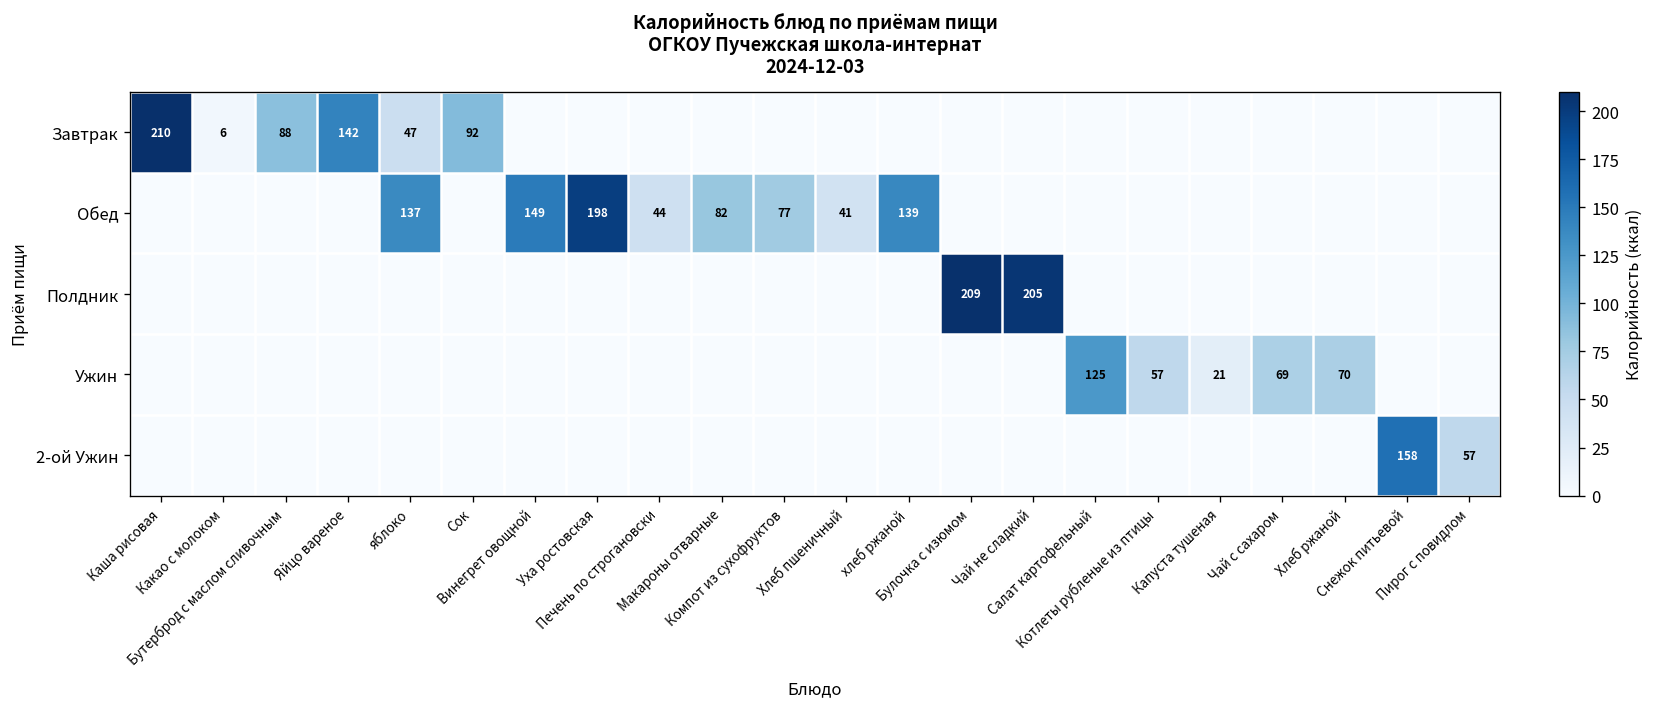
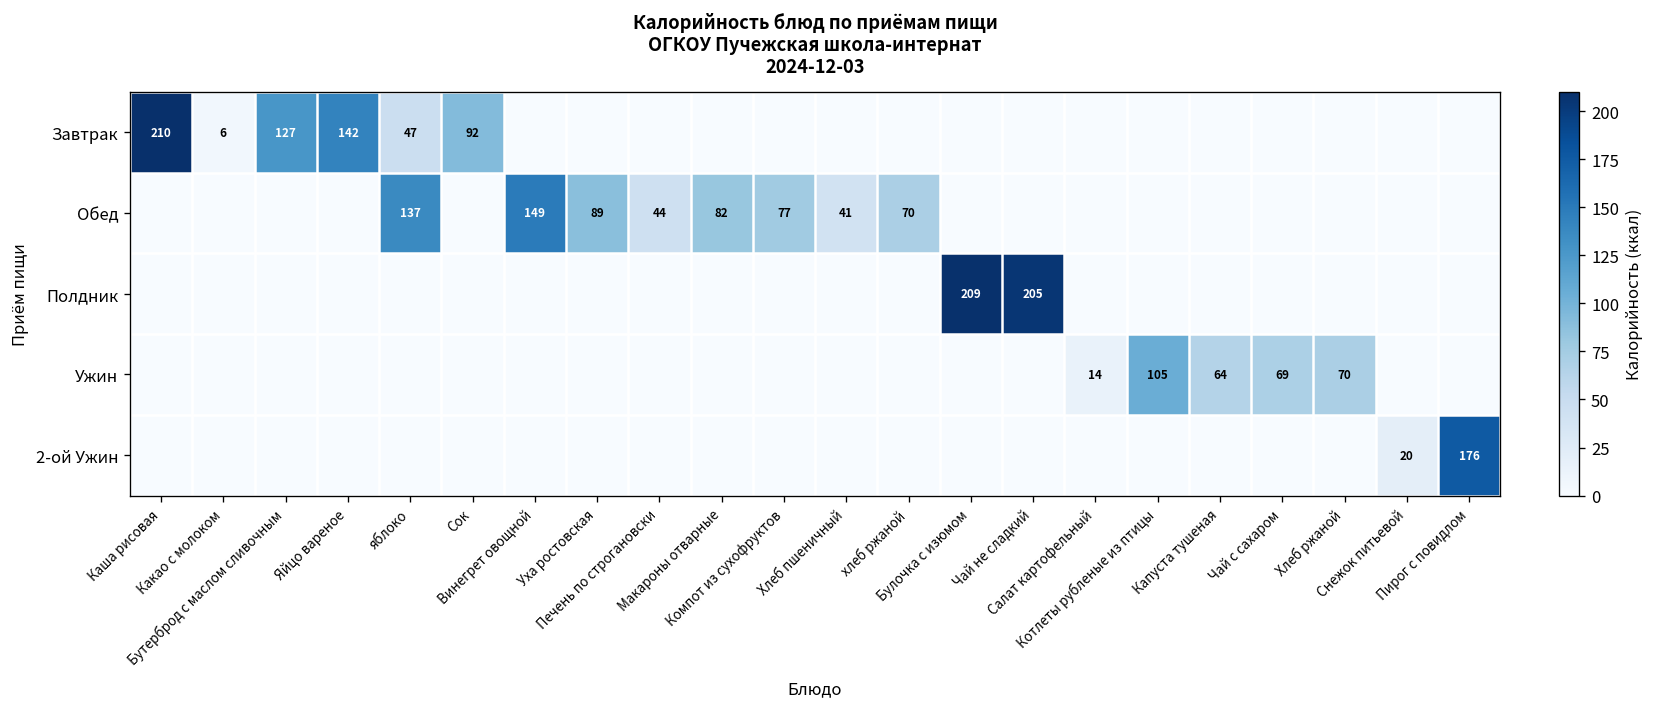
  {
    "Завтрак": {
      "Каша рисовая": 210,
      "Какао с молоком": 6,
-     "Бутерброд с маслом сливочным": 88,
+     "Бутерброд с маслом сливочным": 127,
      "Яйцо вареное": 142,
      "яблоко": 47,
      "Сок": 92
    },
    "Обед": {
      "яблоко": 137,
      "Винегрет овощной": 149,
-     "Уха ростовская": 198,
+     "Уха ростовская": 89,
      "Печень по строгановски": 44,
      "Макароны отварные": 82,
      "Компот из сухофруктов": 77,
      "Хлеб пшеничный": 41,
-     "хлеб ржаной": 139
+     "хлеб ржаной": 70
    },
    "Полдник": {
      "Булочка с изюмом": 209,
      "Чай не сладкий": 205
    },
    "Ужин": {
-     "Салат картофельный": 125,
-     "Котлеты рубленые из птицы": 57,
-     "Капуста тушеная": 21,
+     "Салат картофельный": 14,
+     "Котлеты рубленые из птицы": 105,
+     "Капуста тушеная": 64,
      "Чай с сахаром": 69,
      "Хлеб ржаной": 70
    },
    "2-ой Ужин": {
-     "Снежок питьевой": 158,
-     "Пирог с повидлом": 57
+     "Снежок питьевой": 20,
+     "Пирог с повидлом": 176
    }
  }
